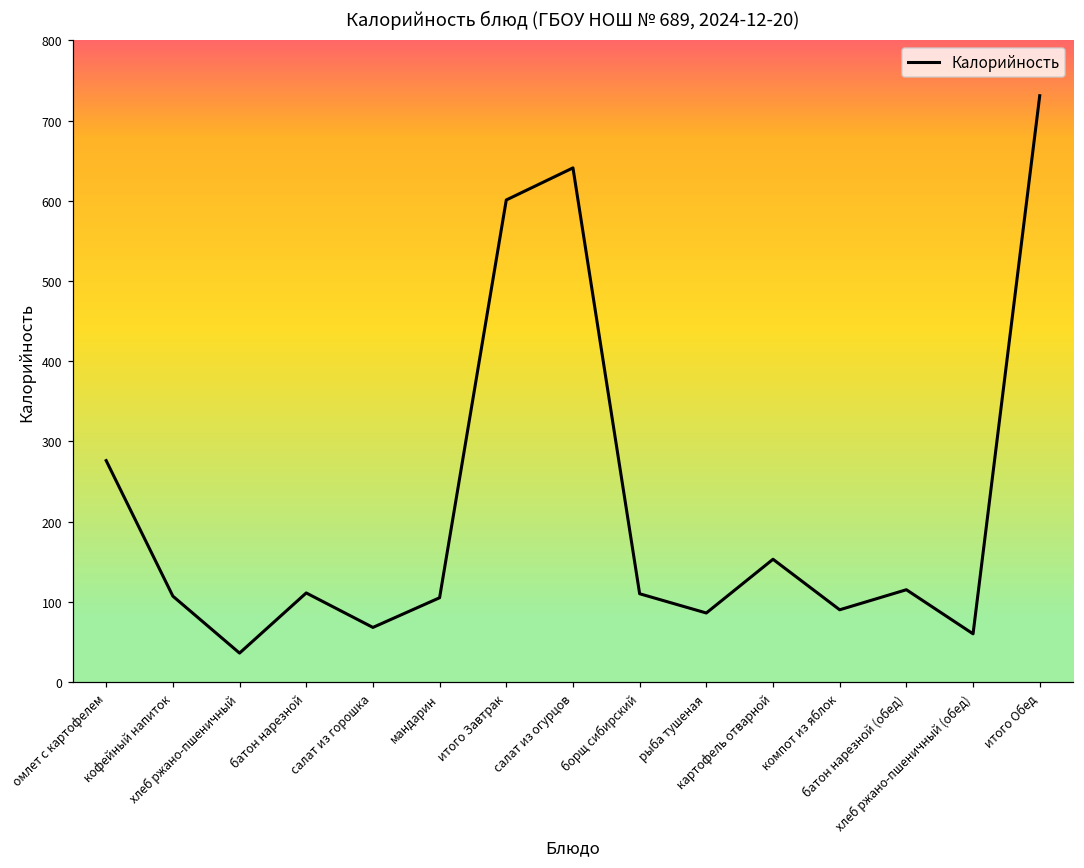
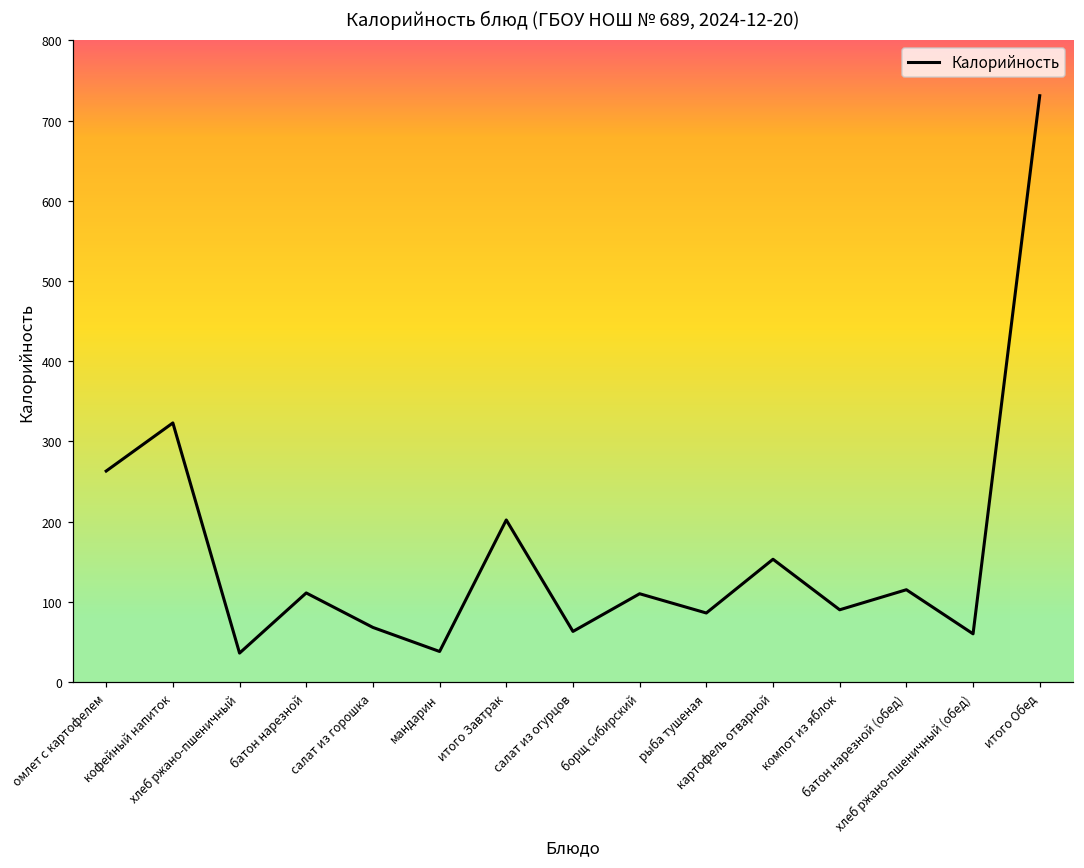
  {
-   "омлет с картофелем": 280,
-   "кофейный напиток": 110,
+   "омлет с картофелем": 260,
+   "кофейный напиток": 320,
    "хлеб ржано-пшеничный": 40,
    "батон нарезной": 110,
    "салат из горошка": 70,
-   "мандарин": 110,
-   "итого Завтрак": 600,
-   "салат из огурцов": 640,
+   "мандарин": 40,
+   "итого Завтрак": 200,
+   "салат из огурцов": 60,
    "борщ сибирский": 110,
    "рыба тушеная": 90,
    "картофель отварной": 150,
    "компот из яблок": 90,
    "батон нарезной (обед)": 120,
    "хлеб ржано-пшеничный (обед)": 60,
    "итого Обед": 730
  }
